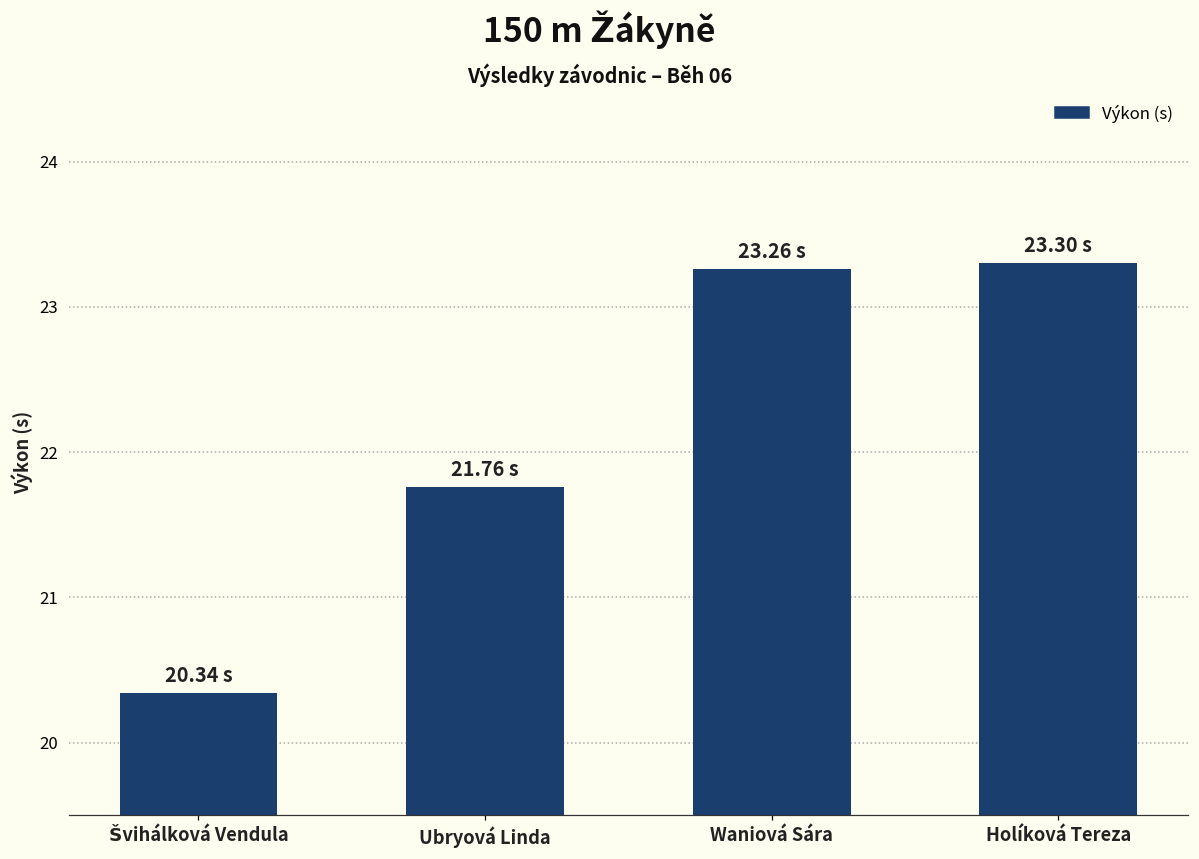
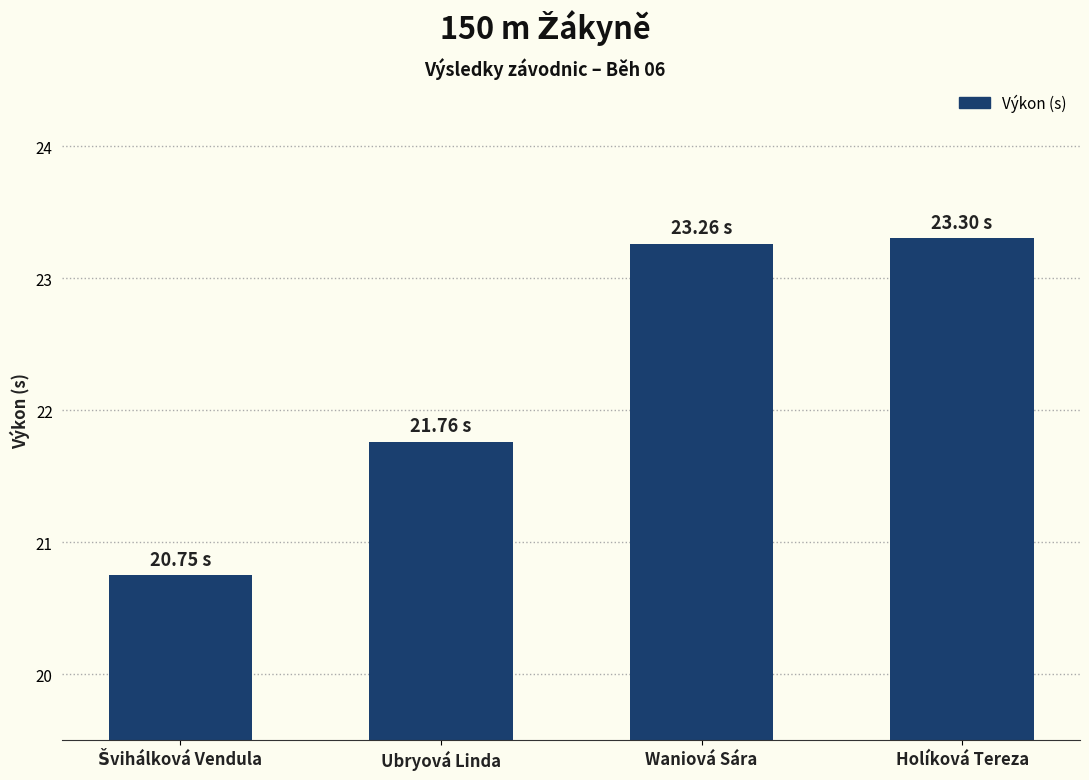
  {
-   "Švihálková Vendula": 20.34,
+   "Švihálková Vendula": 20.75,
    "Ubryová Linda": 21.76,
    "Waniová Sára": 23.26,
    "Holíková Tereza": 23.30
  }
